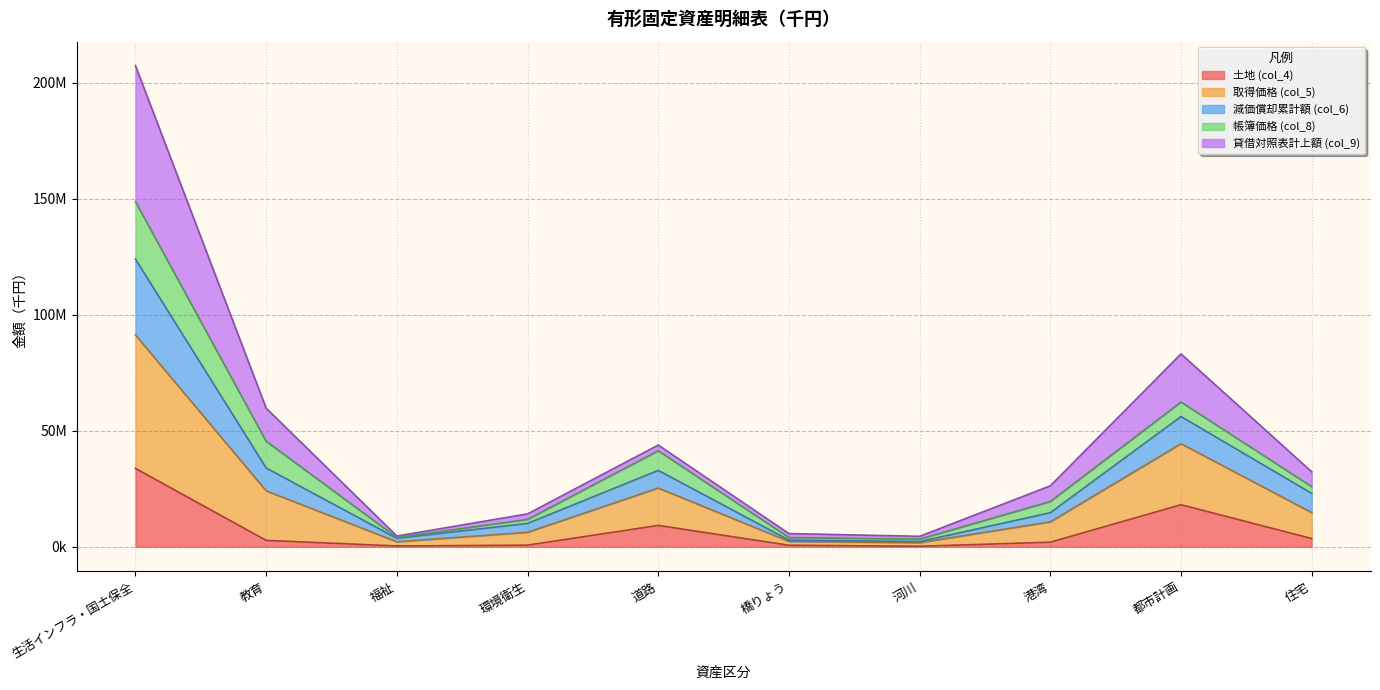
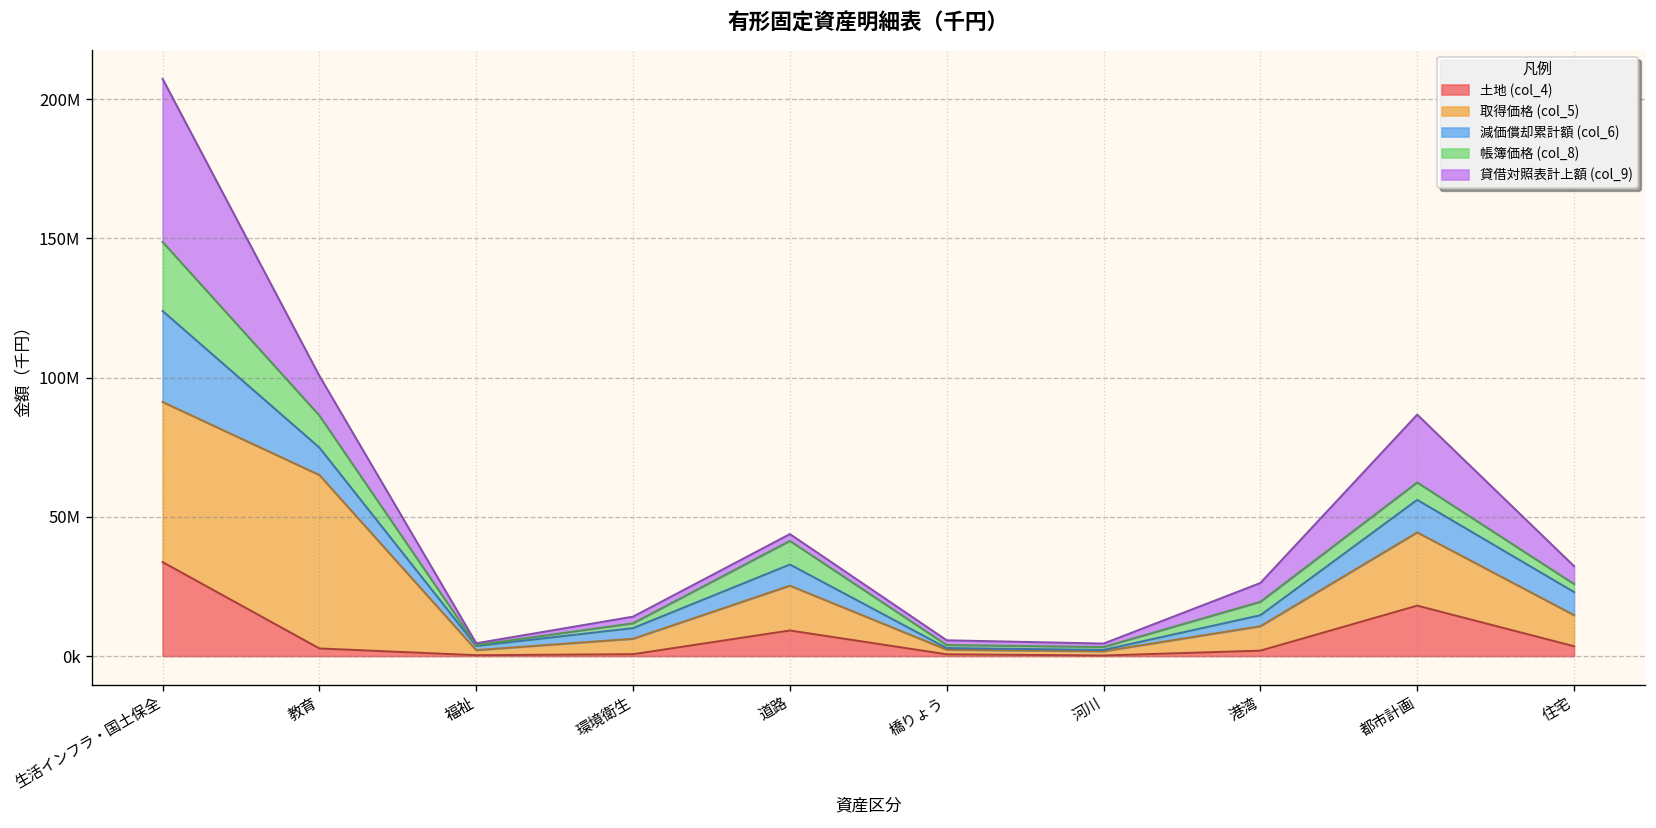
  {
    "土地 (col_4)": {
      "生活インフラ・国土保全": 34000000,
      "教育": 3000000,
      "福祉": 0,
      "環境衛生": 1000000,
      "道路": 9000000,
      "橋りょう": 1000000,
      "河川": 0,
      "港湾": 2000000,
      "都市計画": 18000000,
      "住宅": 4000000
    },
    "取得価格 (col_5)": {
      "生活インフラ・国土保全": 57000000,
-     "教育": 21000000,
+     "教育": 62000000,
      "福祉": 2000000,
      "環境衛生": 6000000,
      "道路": 16000000,
      "港湾": 9000000,
      "都市計画": 26000000,
      "住宅": 11000000
    },
    "減価償却累計額 (col_6)": {
      "生活インフラ・国土保全": 33000000,
      "教育": 10000000,
      "環境衛生": 4000000,
      "道路": 8000000,
      "港湾": 4000000,
      "都市計画": 12000000,
      "住宅": 8000000
    },
    "帳簿価格 (col_8)": {
      "生活インフラ・国土保全": 25000000,
      "教育": 12000000,
      "環境衛生": 2000000,
      "道路": 8000000,
      "港湾": 5000000,
      "都市計画": 6000000,
      "住宅": 3000000
    },
    "貸借対照表計上額 (col_9)": {
      "生活インフラ・国土保全": 59000000,
      "教育": 14000000,
      "環境衛生": 2000000,
      "道路": 2000000,
      "橋りょう": 2000000,
      "河川": 1000000,
      "港湾": 7000000,
-     "都市計画": 21000000,
+     "都市計画": 24000000,
      "住宅": 6000000
    }
  }
